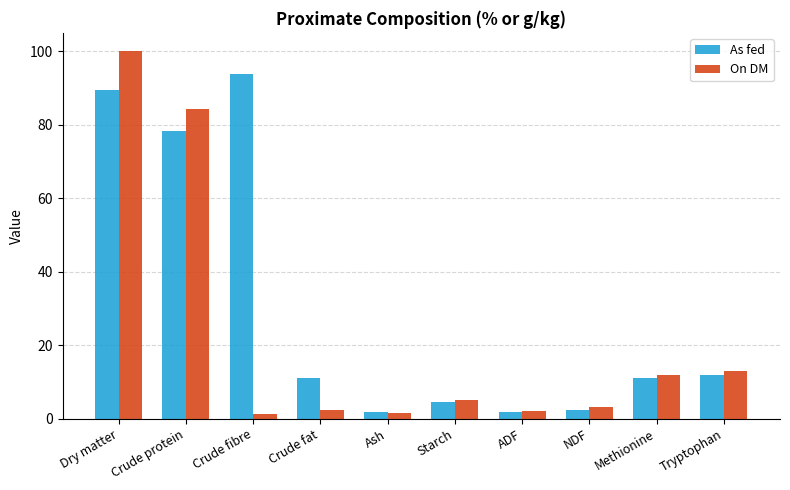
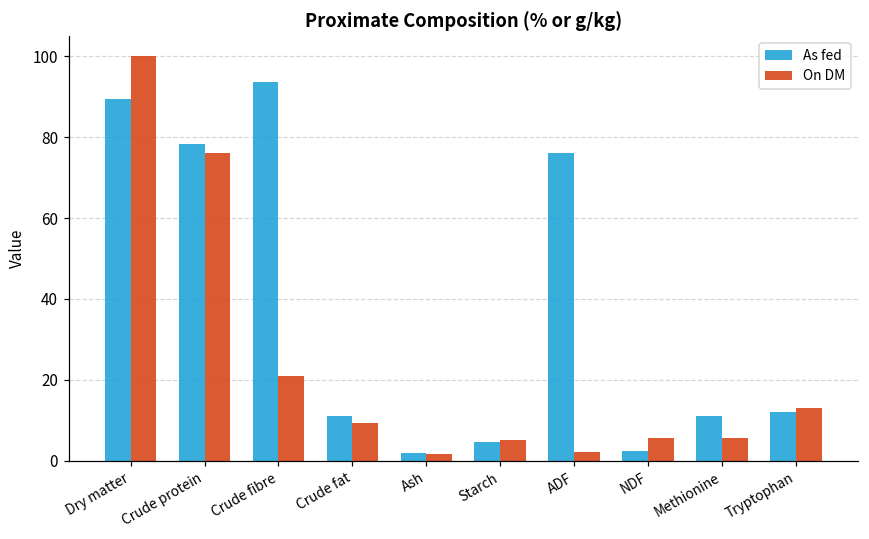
  {
    "As fed": {
      "Dry matter": 90,
      "Crude protein": 78,
      "Crude fibre": 94,
      "Crude fat": 11,
      "Ash": 2,
      "Starch": 5,
-     "ADF": 2,
+     "ADF": 76,
      "NDF": 2,
      "Methionine": 11,
      "Tryptophan": 12
    },
    "On DM": {
      "Dry matter": 100,
-     "Crude protein": 84,
-     "Crude fibre": 1,
-     "Crude fat": 3,
+     "Crude protein": 76,
+     "Crude fibre": 21,
+     "Crude fat": 9,
      "Ash": 2,
      "Starch": 5,
      "ADF": 2,
-     "NDF": 3,
-     "Methionine": 12,
+     "NDF": 6,
+     "Methionine": 6,
      "Tryptophan": 13
    }
  }
